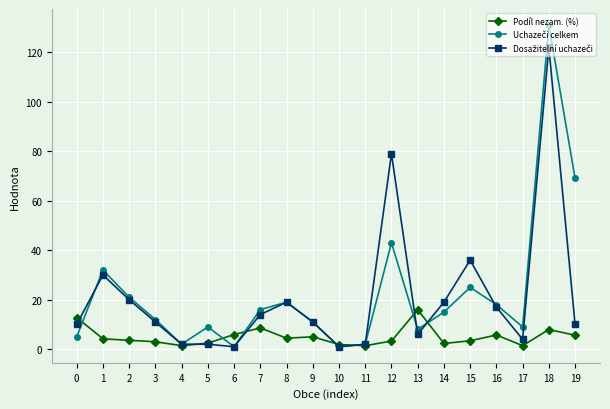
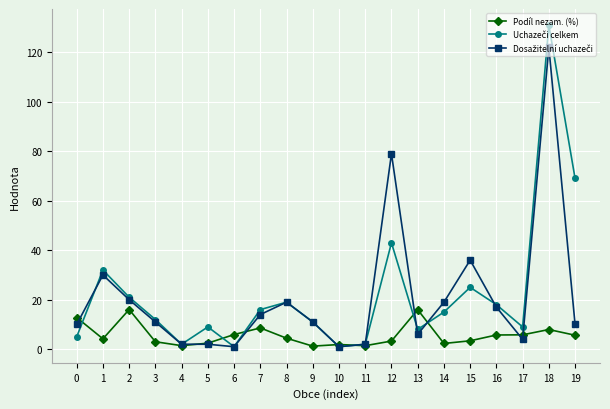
  {
    "Podíl nezam. (%)": {
      "0": 13,
      "1": 4,
-     "2": 4,
+     "2": 16,
      "3": 3,
      "6": 6,
      "7": 9,
      "8": 4,
-     "9": 5,
+     "9": 1,
      "12": 3,
      "13": 16,
      "14": 2,
      "15": 3,
      "16": 6,
-     "17": 1,
+     "17": 6,
      "18": 8,
      "19": 6
    },
    "Uchazeči celkem": {
      "0": 5,
      "1": 32,
      "5": 9,
      "7": 16,
      "12": 43,
      "13": 8,
      "14": 15,
      "15": 25,
      "17": 9,
      "19": 69
    },
    "Dosažitelní uchazeči": {
      "0": 10,
      "1": 30,
      "7": 14,
      "12": 79,
      "13": 6,
      "14": 19,
      "15": 36,
      "17": 4,
      "19": 10
    }
  }
